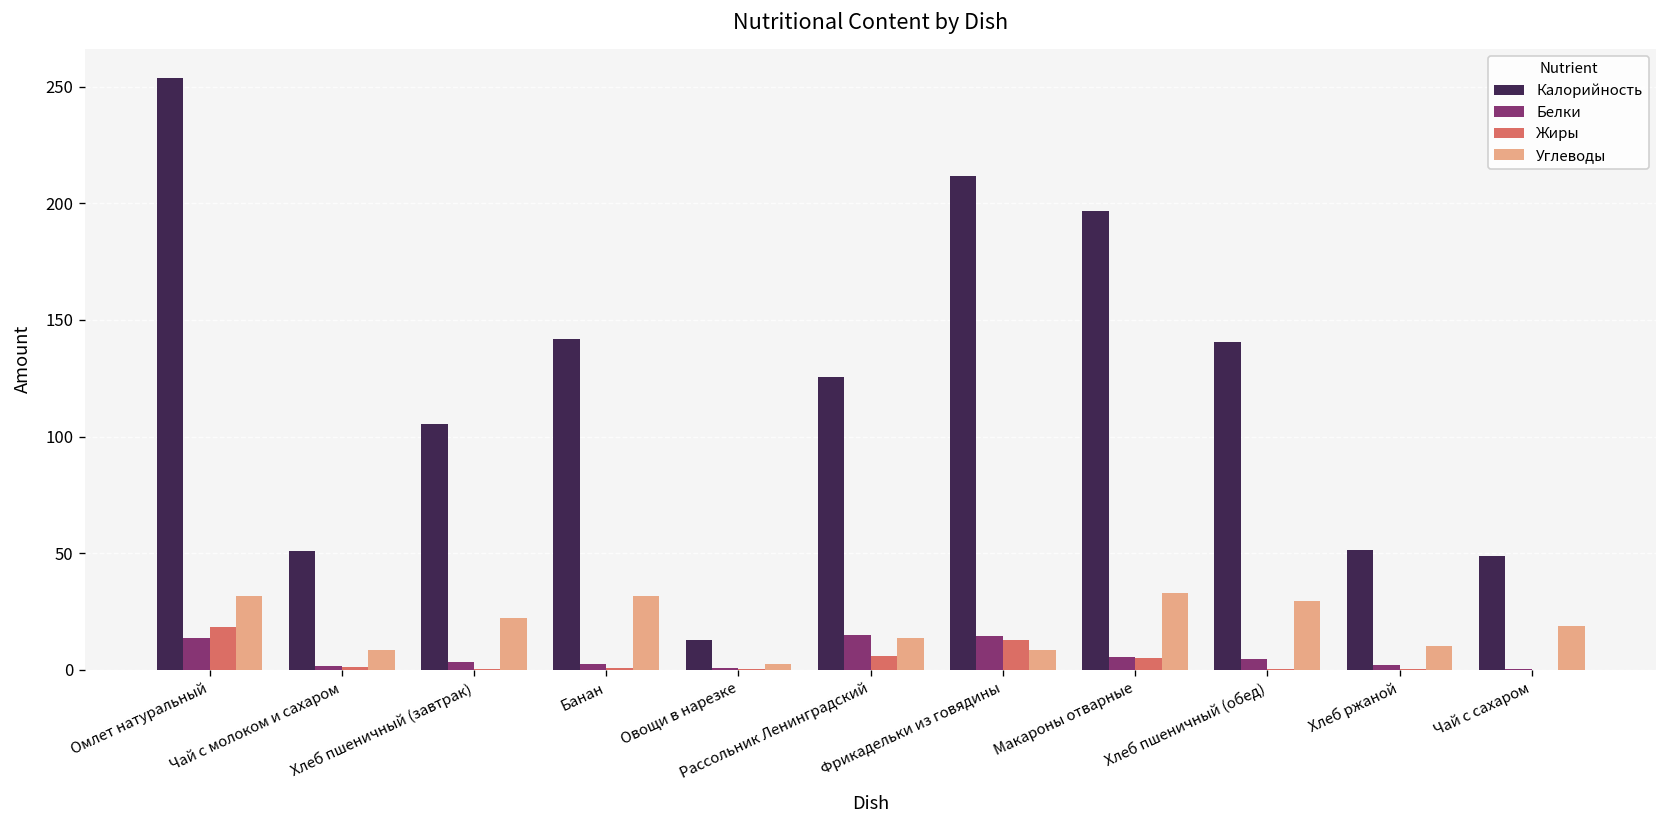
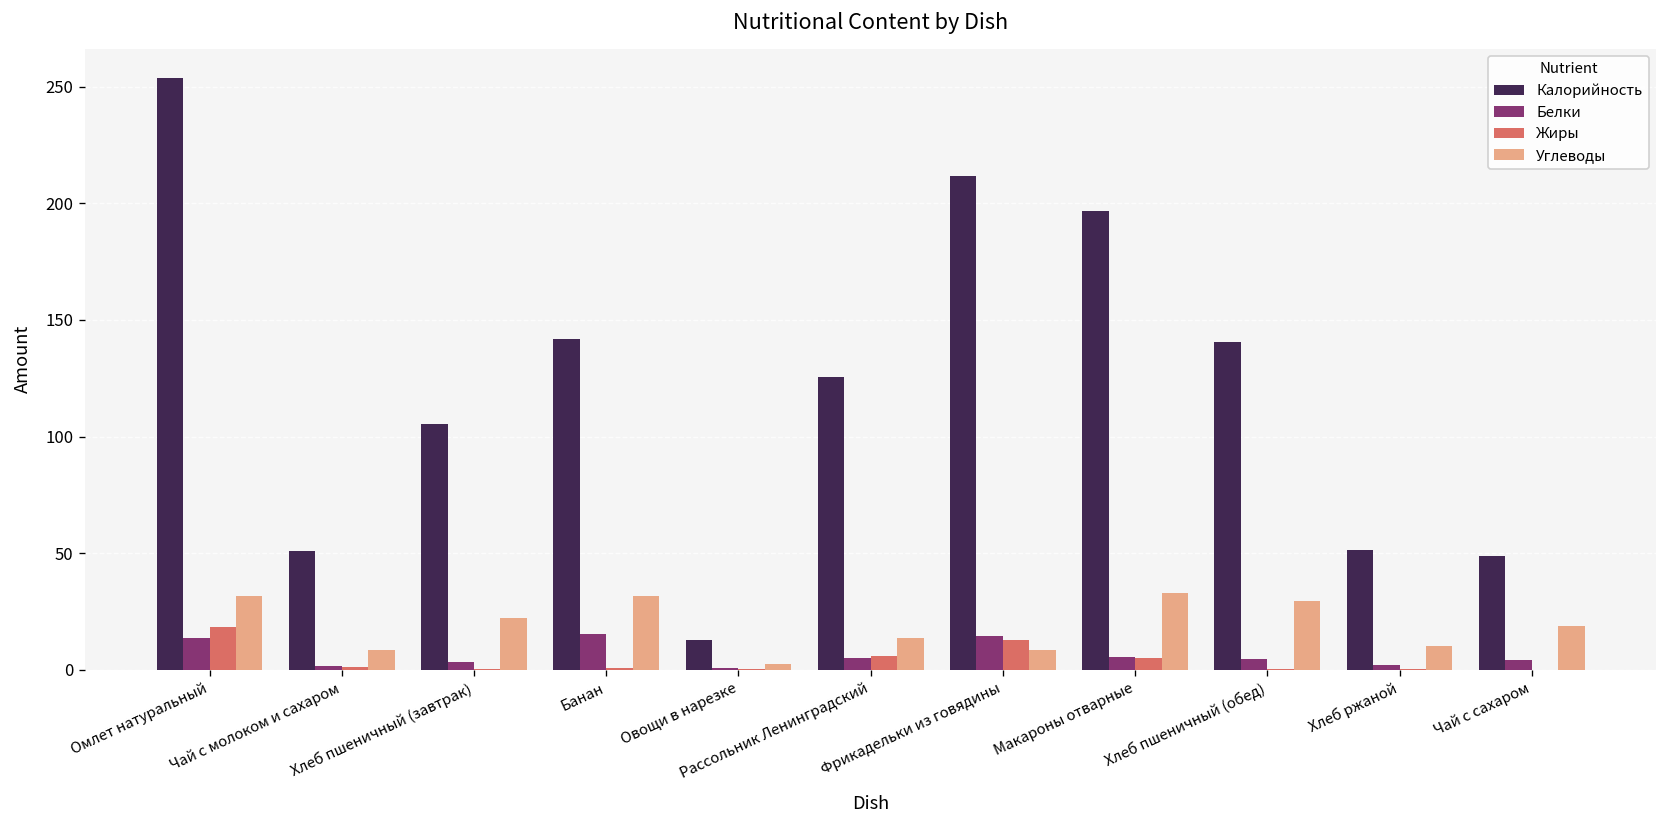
  {
    "Калорийность": {
      "Омлет натуральный": 254,
      "Чай с молоком и сахаром": 51,
      "Хлеб пшеничный (завтрак)": 106,
      "Банан": 142,
      "Овощи в нарезке": 13,
      "Рассольник Ленинградский": 126,
      "Фрикадельки из говядины": 212,
      "Макароны отварные": 197,
      "Хлеб пшеничный (обед)": 141,
      "Хлеб ржаной": 51,
      "Чай с сахаром": 49
    },
    "Белки": {
      "Омлет натуральный": 14,
      "Чай с молоком и сахаром": 2,
      "Хлеб пшеничный (завтрак)": 3,
-     "Банан": 2,
-     "Рассольник Ленинградский": 15,
+     "Банан": 15,
+     "Рассольник Ленинградский": 5,
      "Фрикадельки из говядины": 14,
      "Макароны отварные": 5,
      "Хлеб пшеничный (обед)": 5,
      "Хлеб ржаной": 2,
-     "Чай с сахаром": 0
+     "Чай с сахаром": 4
    },
    "Жиры": {
      "Омлет натуральный": 18,
      "Рассольник Ленинградский": 6,
      "Фрикадельки из говядины": 13,
      "Макароны отварные": 5,
      "Чай с сахаром": 0
    },
    "Углеводы": {
      "Омлет натуральный": 32,
      "Чай с молоком и сахаром": 9,
      "Хлеб пшеничный (завтрак)": 22,
      "Банан": 32,
      "Овощи в нарезке": 2,
      "Рассольник Ленинградский": 14,
      "Фрикадельки из говядины": 9,
      "Макароны отварные": 33,
      "Хлеб пшеничный (обед)": 30,
      "Хлеб ржаной": 10,
      "Чай с сахаром": 19
    }
  }
